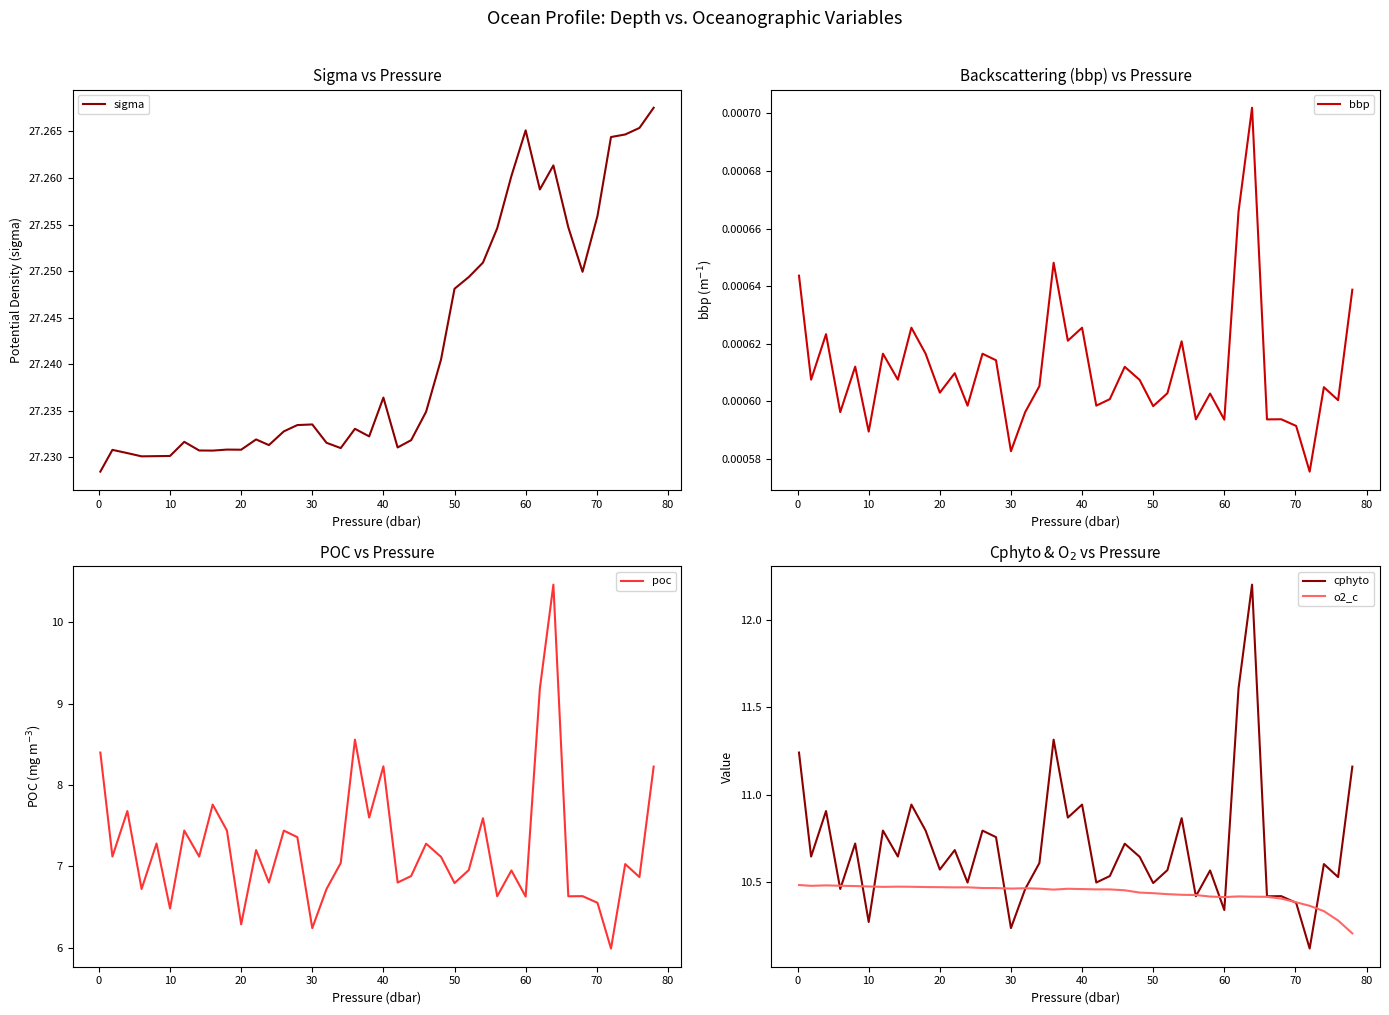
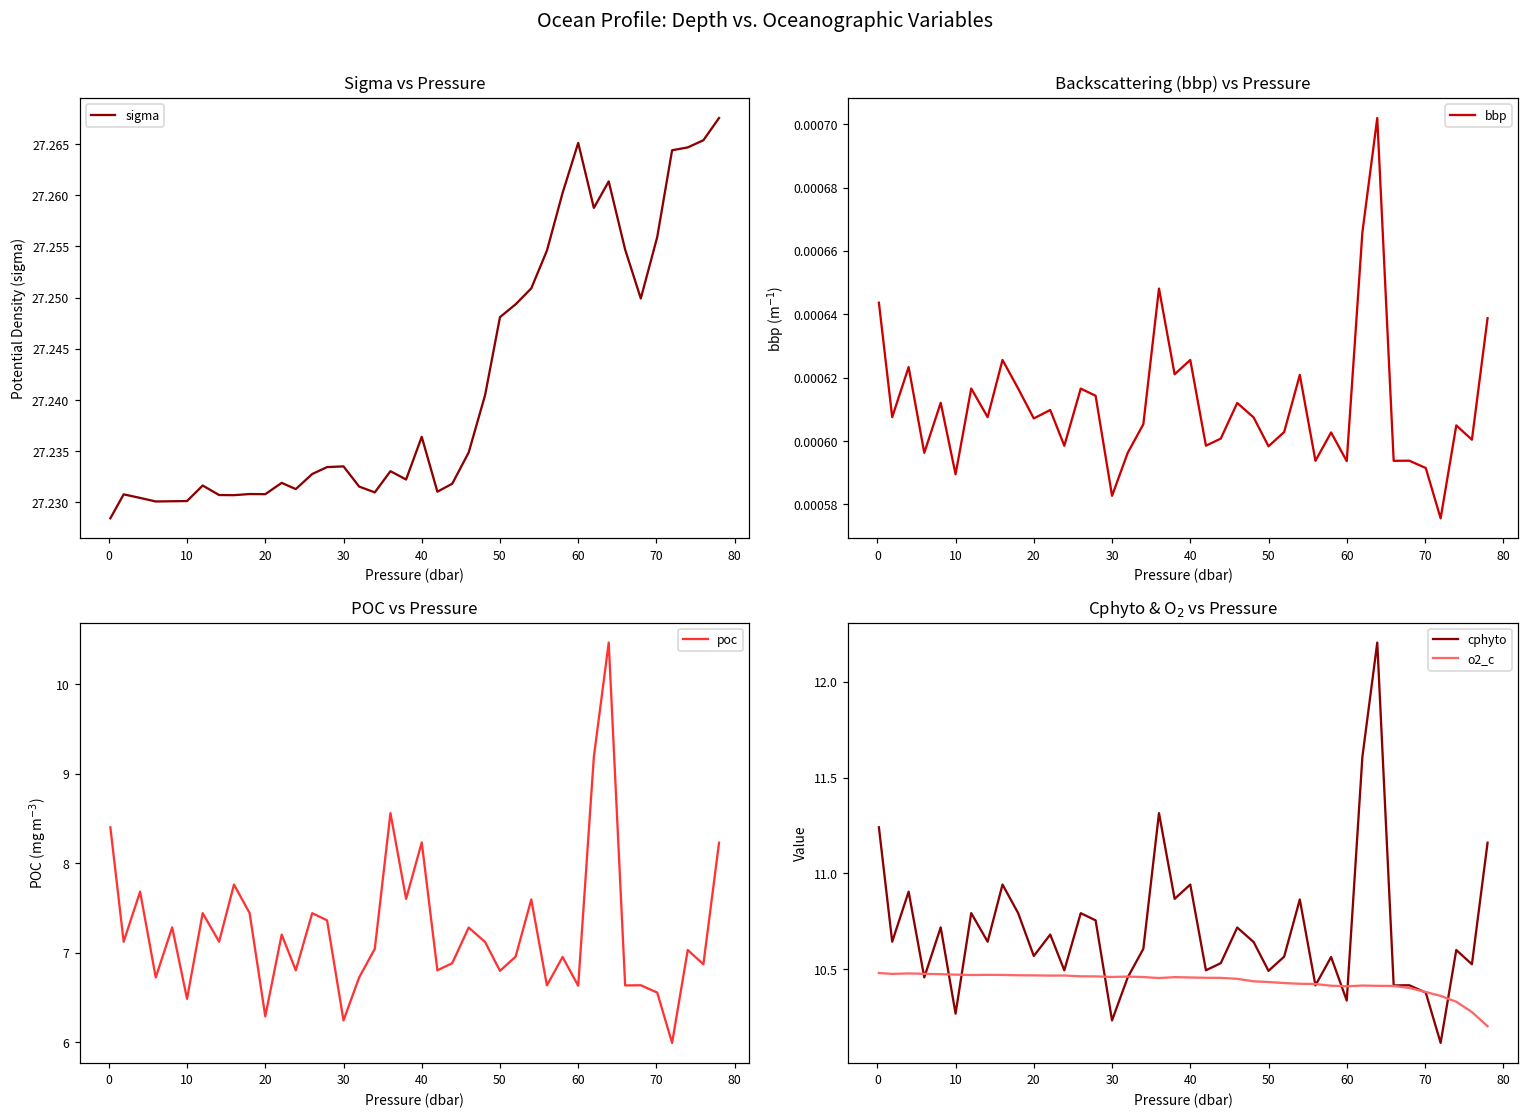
  {
    "Sigma vs Pressure": {
      "10": 27.230,
      "20": 27.231,
      "30": 27.234,
      "40": 27.236,
      "50": 27.248,
      "60": 27.265
    },
    "Backscattering (bbp) vs Pressure": {
      "10": 0.000590,
-     "20": 0.000603,
+     "20": 0.000607,
      "30": 0.000583,
      "40": 0.000626,
      "50": 0.000598,
      "60": 0.000594
    },
    "POC vs Pressure": {
      "10": 6.5,
      "20": 6.3,
      "30": 6.2,
      "40": 8.2,
      "50": 6.8,
      "60": 6.6
    }
  }
